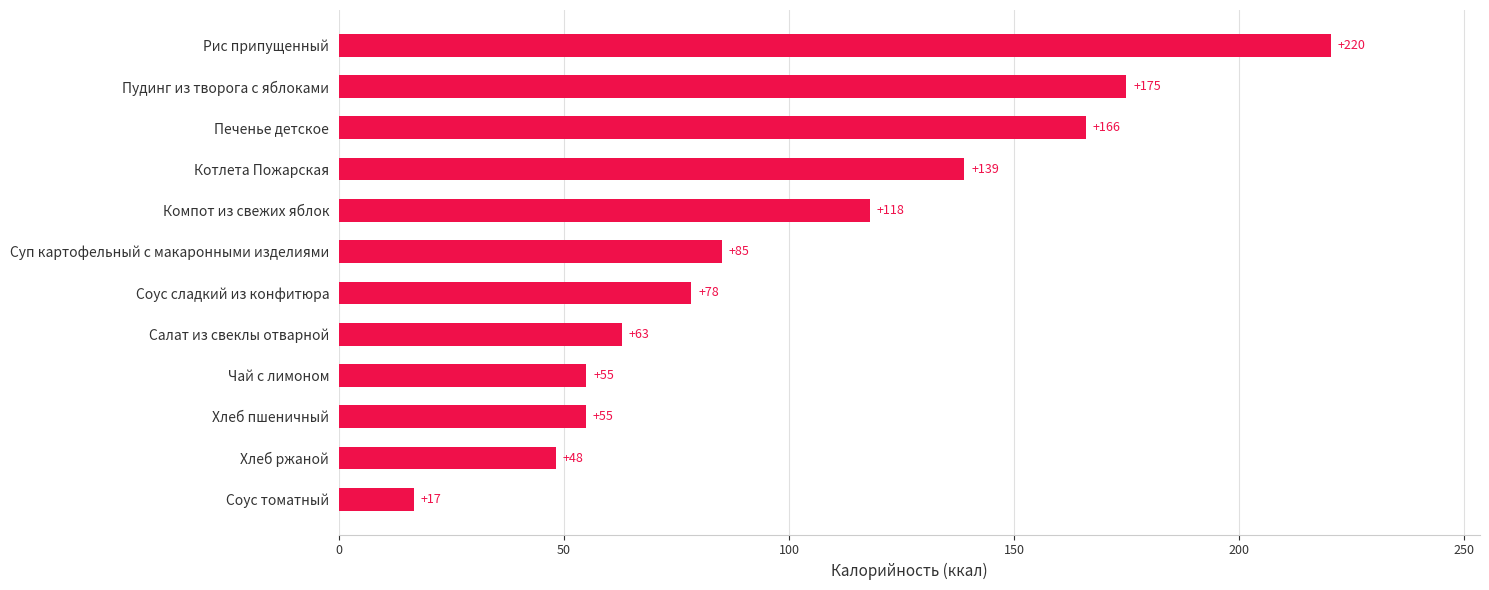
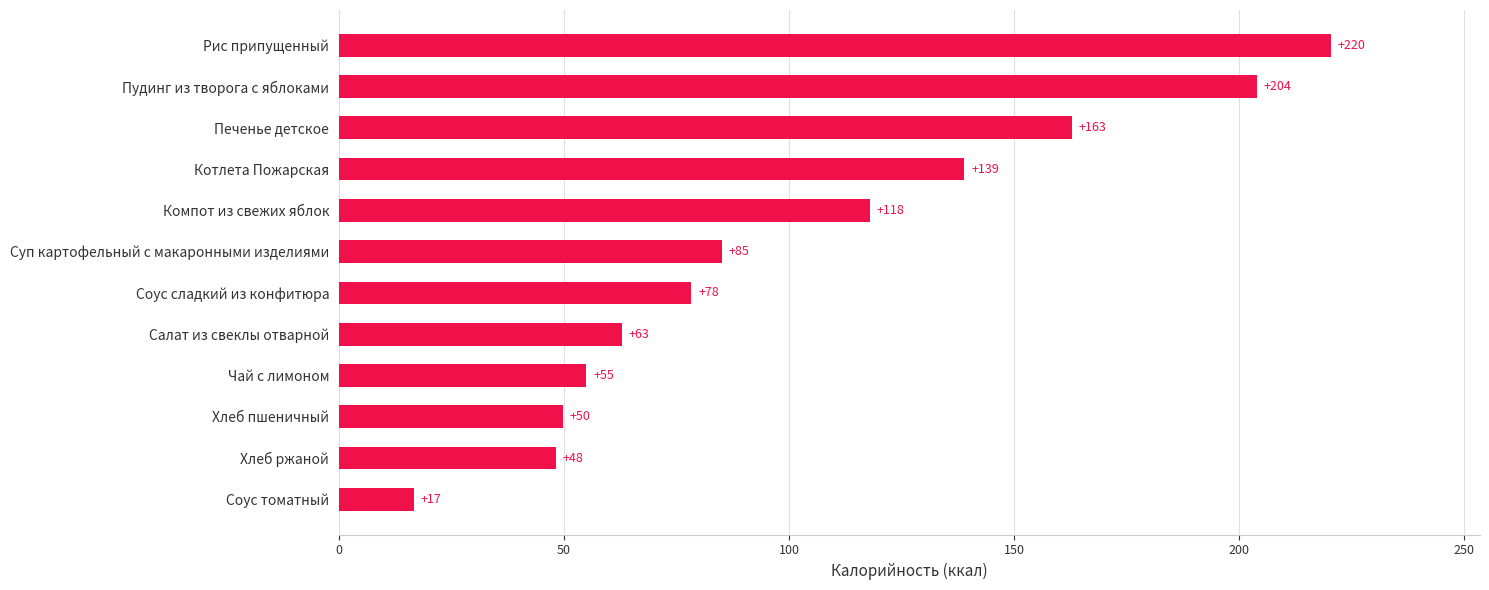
  {
    "Рис припущенный": "+220",
-   "Пудинг из творога с яблоками": "+175",
-   "Печенье детское": "+166",
+   "Пудинг из творога с яблоками": "+204",
+   "Печенье детское": "+163",
    "Котлета Пожарская": "+139",
    "Компот из свежих яблок": "+118",
    "Суп картофельный с макаронными изделиями": "+85",
    "Соус сладкий из конфитюра": "+78",
    "Салат из свеклы отварной": "+63",
    "Чай с лимоном": "+55",
-   "Хлеб пшеничный": "+55",
+   "Хлеб пшеничный": "+50",
    "Хлеб ржаной": "+48",
    "Соус томатный": "+17"
  }
